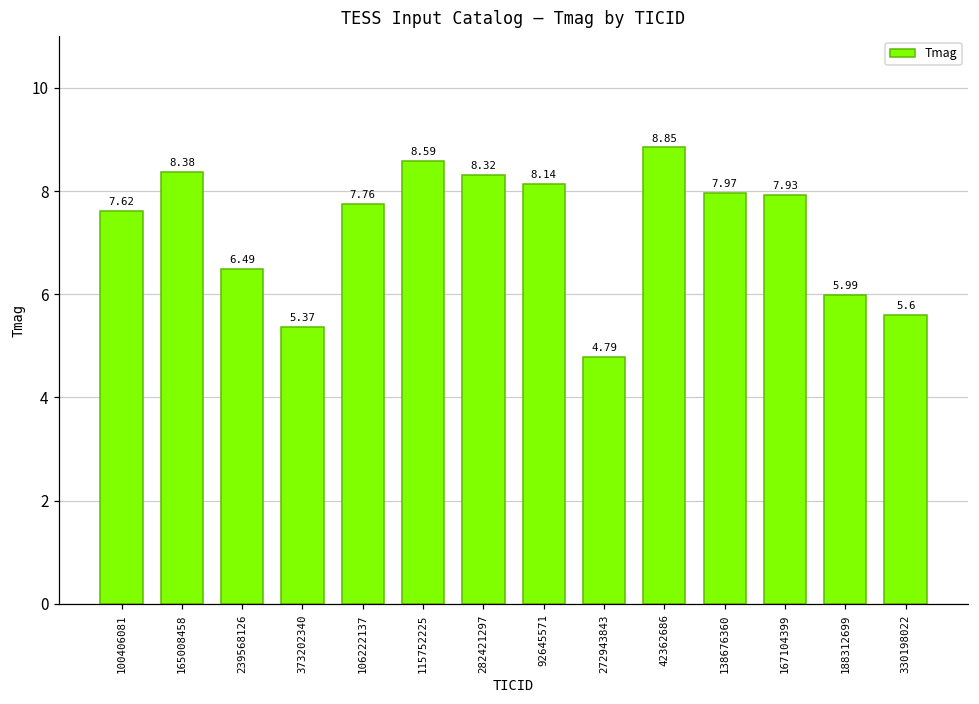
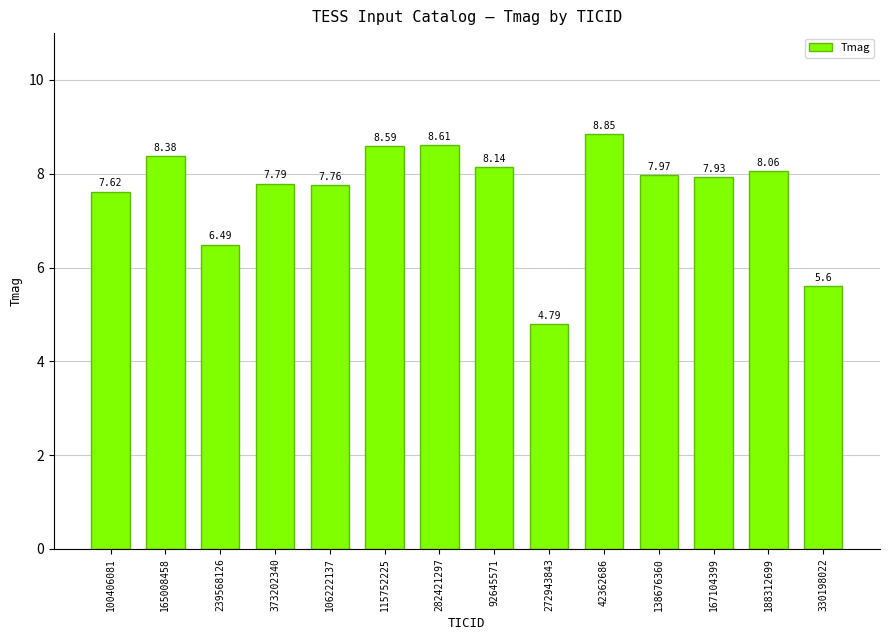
  {
    "100406081": 7.62,
    "165008458": 8.38,
    "239568126": 6.49,
-   "373202340": 5.37,
+   "373202340": 7.79,
    "106222137": 7.76,
    "115752225": 8.59,
-   "282421297": 8.32,
+   "282421297": 8.61,
    "92645571": 8.14,
    "272943843": 4.79,
    "42362686": 8.85,
    "138676360": 7.97,
    "167104399": 7.93,
-   "188312699": 5.99,
+   "188312699": 8.06,
    "330198022": 5.6
  }
